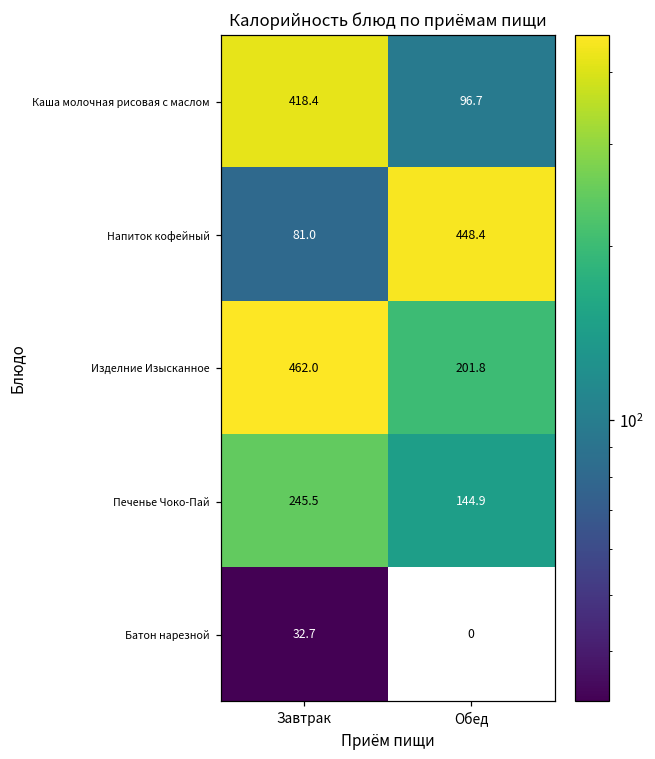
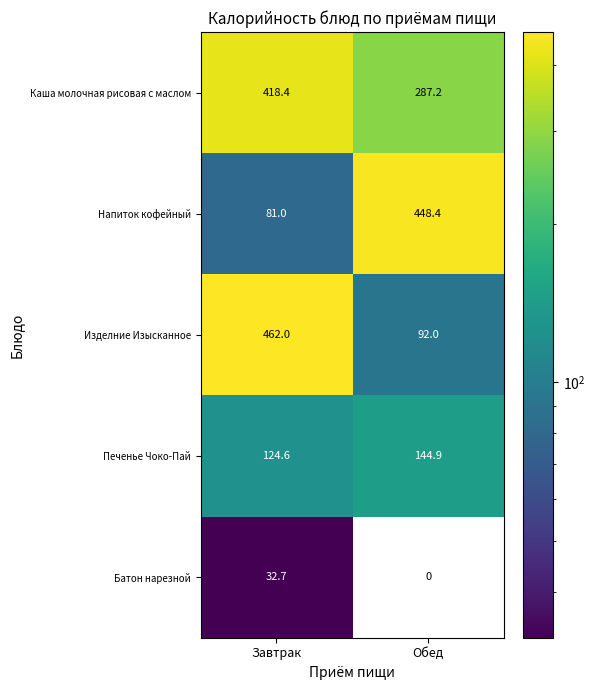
  {
    "Каша молочная рисовая с маслом": {
      "Завтрак": 418.4,
-     "Обед": 96.7
+     "Обед": 287.2
    },
    "Напиток кофейный": {
      "Завтрак": 81.0,
      "Обед": 448.4
    },
    "Изделние Изысканное": {
      "Завтрак": 462.0,
-     "Обед": 201.8
+     "Обед": 92.0
    },
    "Печенье Чоко-Пай": {
-     "Завтрак": 245.5,
+     "Завтрак": 124.6,
      "Обед": 144.9
    },
    "Батон нарезной": {
      "Завтрак": 32.7,
      "Обед": 0
    }
  }
